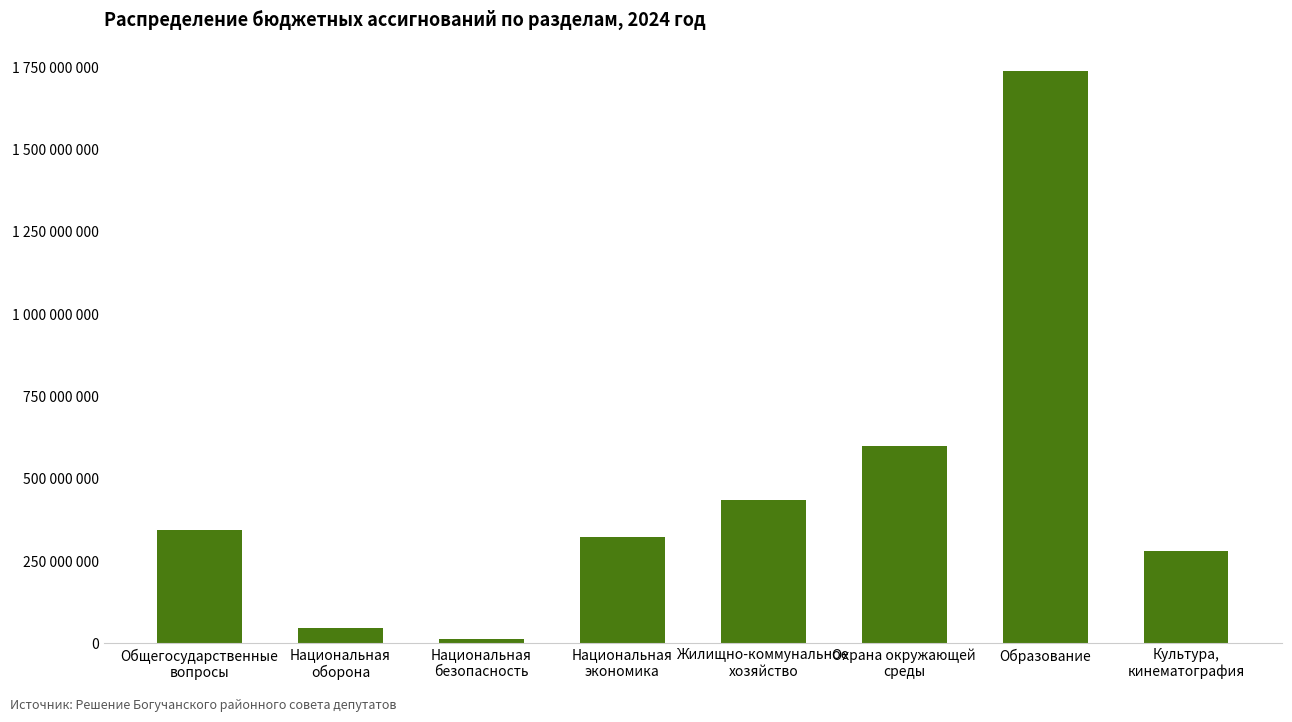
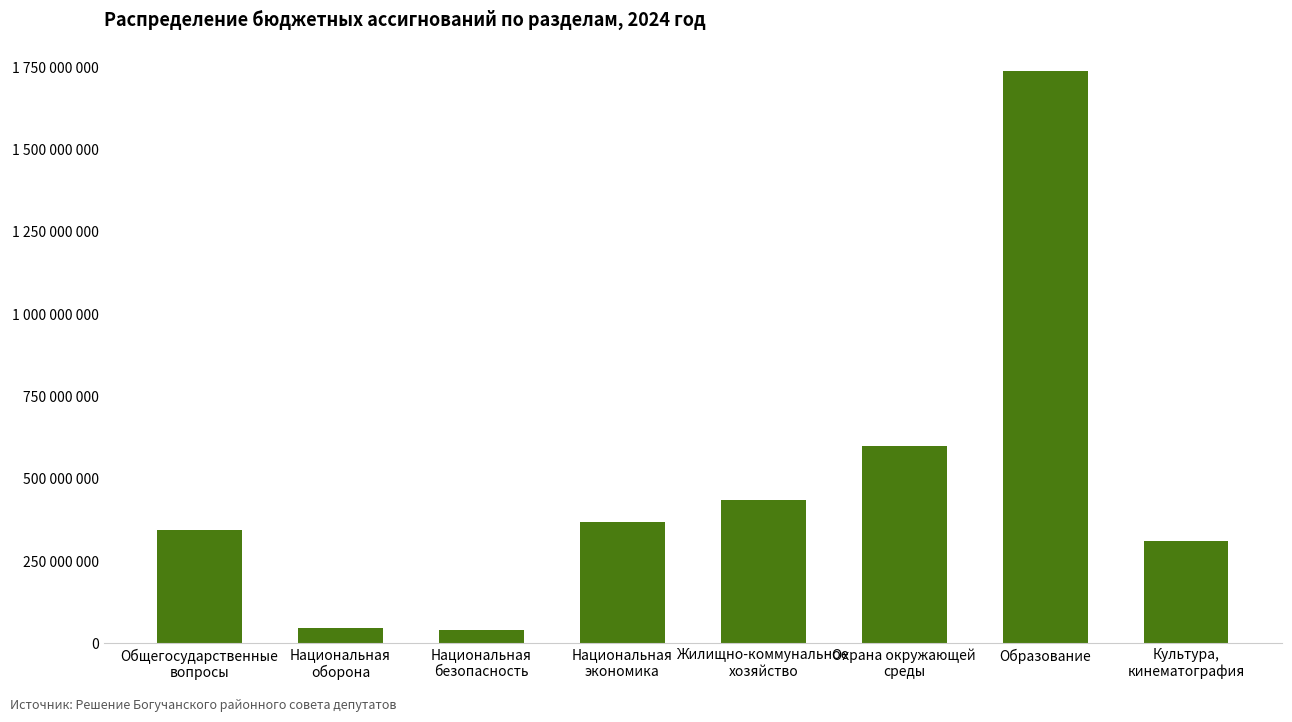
  {
    "Общегосударственные вопросы": 340000000,
    "Национальная оборона": 50000000,
-   "Национальная безопасность": 10000000,
-   "Национальная экономика": 320000000,
+   "Национальная безопасность": 40000000,
+   "Национальная экономика": 370000000,
    "Жилищно-коммунальное хозяйство": 430000000,
    "Охрана окружающей среды": 600000000,
    "Образование": 1740000000,
-   "Культура, кинематография": 280000000
+   "Культура, кинематография": 310000000
  }
